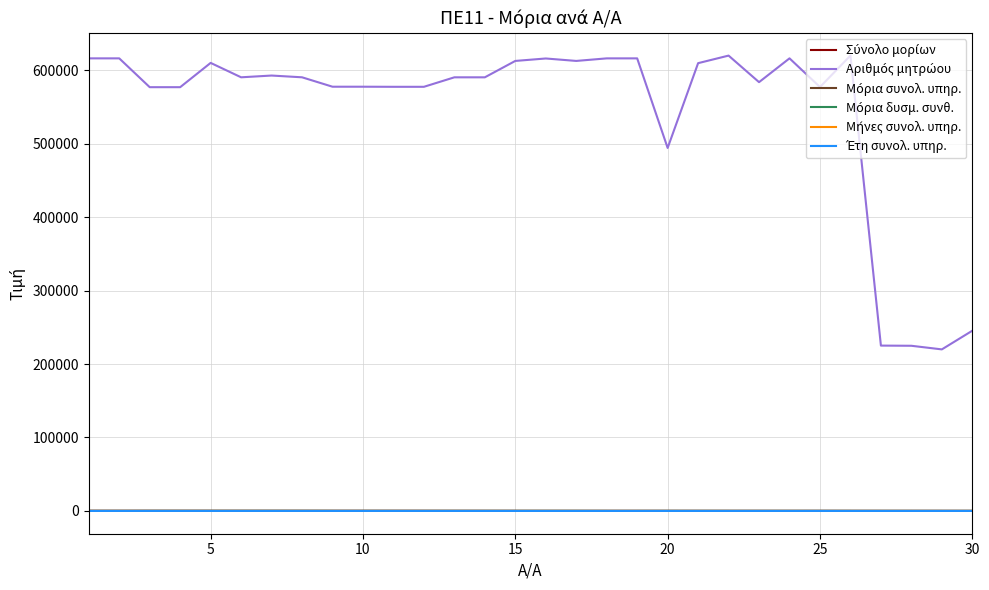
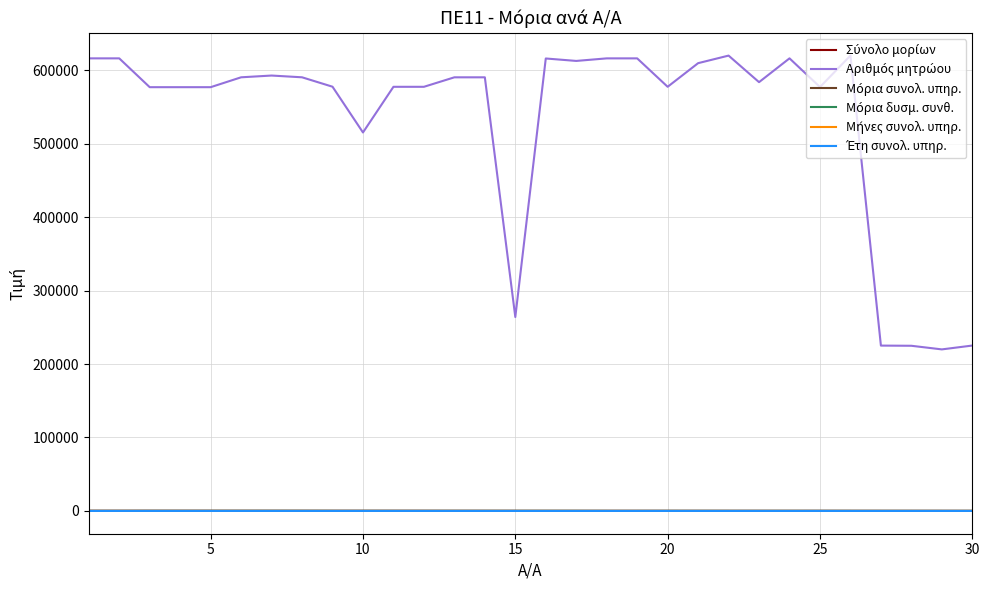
  {
    "Έτη συνολ. υπηρ.": {
      "5": 0,
      "10": 0,
      "15": 0,
      "20": 0,
      "25": 0,
      "30": 0
    },
    "Αριθμός μητρώου": {
-     "5": 610000,
-     "10": 580000,
-     "15": 610000,
-     "20": 490000,
-     "30": 250000
+     "5": 580000,
+     "10": 520000,
+     "15": 260000,
+     "20": 580000,
+     "30": 230000
    }
  }
